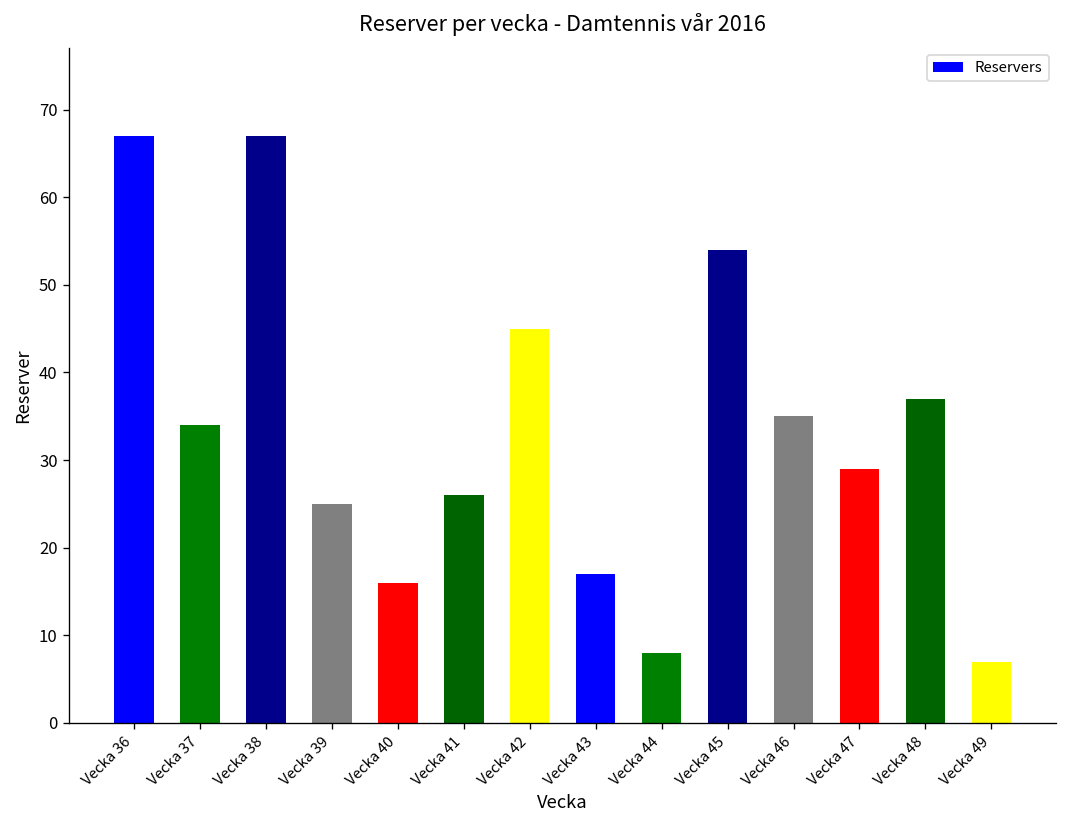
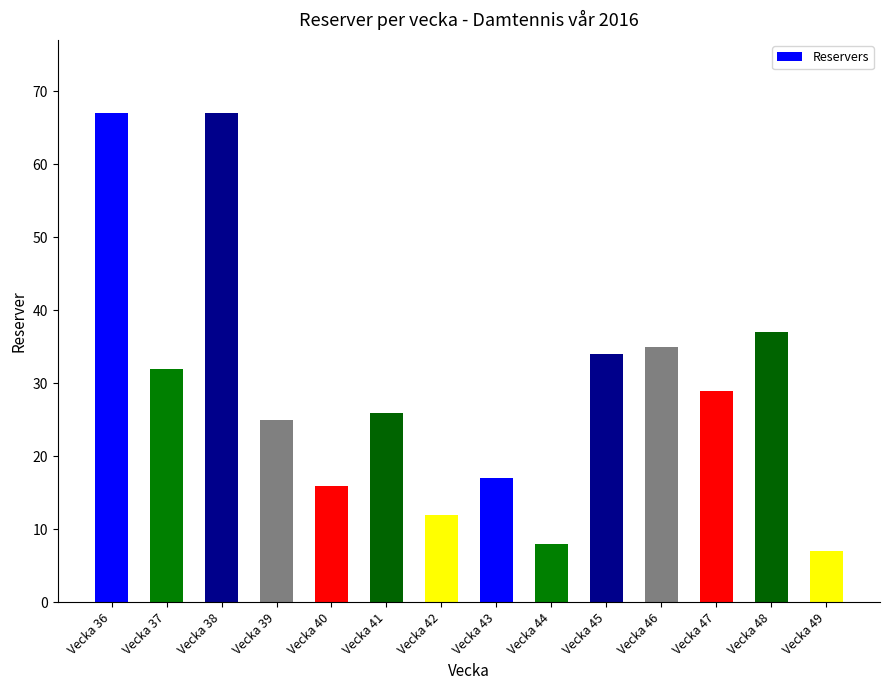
  {
    "Vecka 36": 67,
-   "Vecka 37": 34,
+   "Vecka 37": 32,
    "Vecka 38": 67,
    "Vecka 39": 25,
    "Vecka 40": 16,
    "Vecka 41": 26,
-   "Vecka 42": 45,
+   "Vecka 42": 12,
    "Vecka 43": 17,
    "Vecka 44": 8,
-   "Vecka 45": 54,
+   "Vecka 45": 34,
    "Vecka 46": 35,
    "Vecka 47": 29,
    "Vecka 48": 37,
    "Vecka 49": 7
  }
